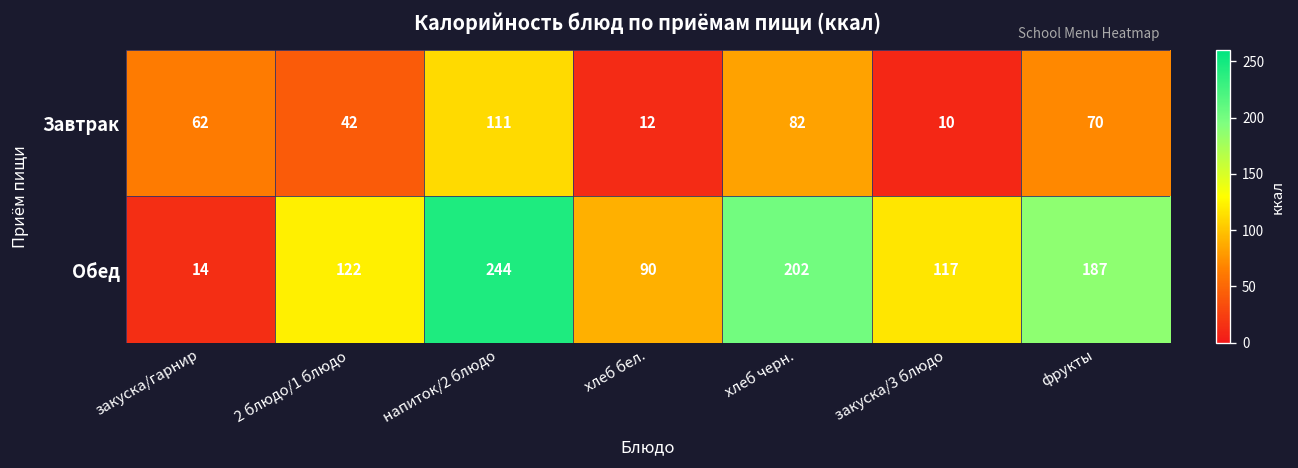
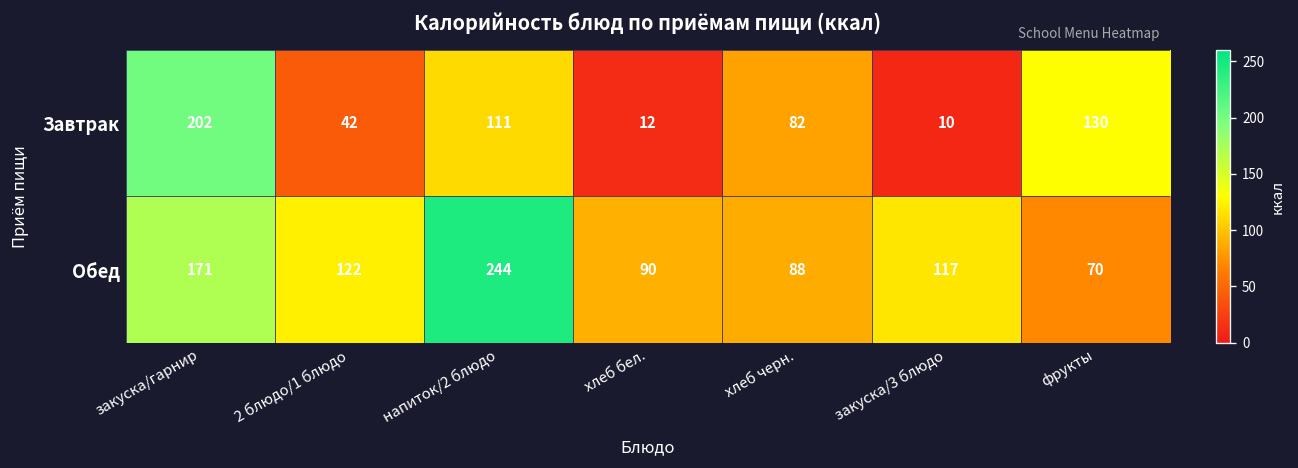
  {
    "Завтрак": {
-     "закуска/гарнир": 62,
+     "закуска/гарнир": 202,
      "2 блюдо/1 блюдо": 42,
      "напиток/2 блюдо": 111,
      "хлеб бел.": 12,
      "хлеб черн.": 82,
      "закуска/3 блюдо": 10,
-     "фрукты": 70
+     "фрукты": 130
    },
    "Обед": {
-     "закуска/гарнир": 14,
+     "закуска/гарнир": 171,
      "2 блюдо/1 блюдо": 122,
      "напиток/2 блюдо": 244,
      "хлеб бел.": 90,
-     "хлеб черн.": 202,
+     "хлеб черн.": 88,
      "закуска/3 блюдо": 117,
-     "фрукты": 187
+     "фрукты": 70
    }
  }
